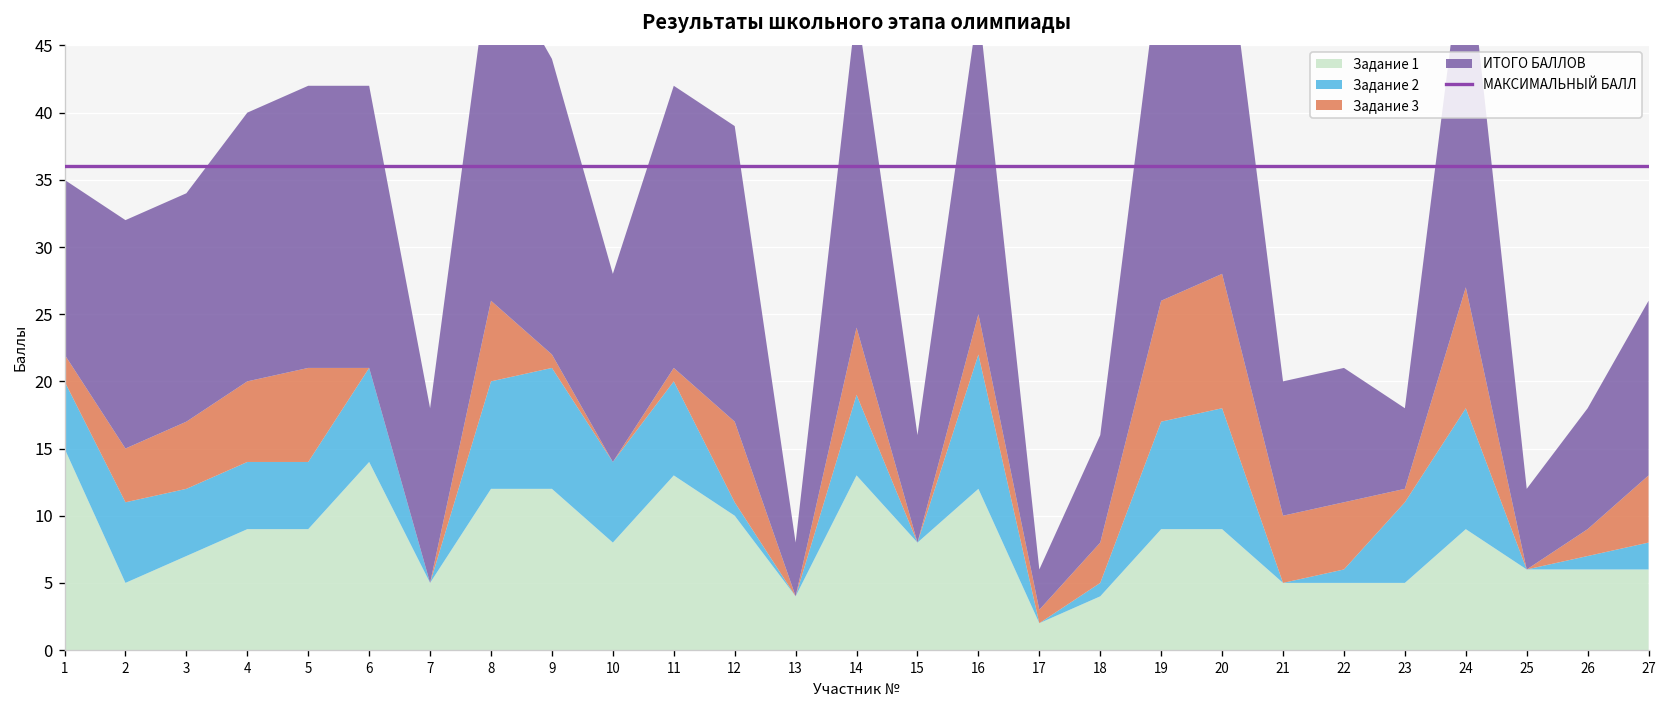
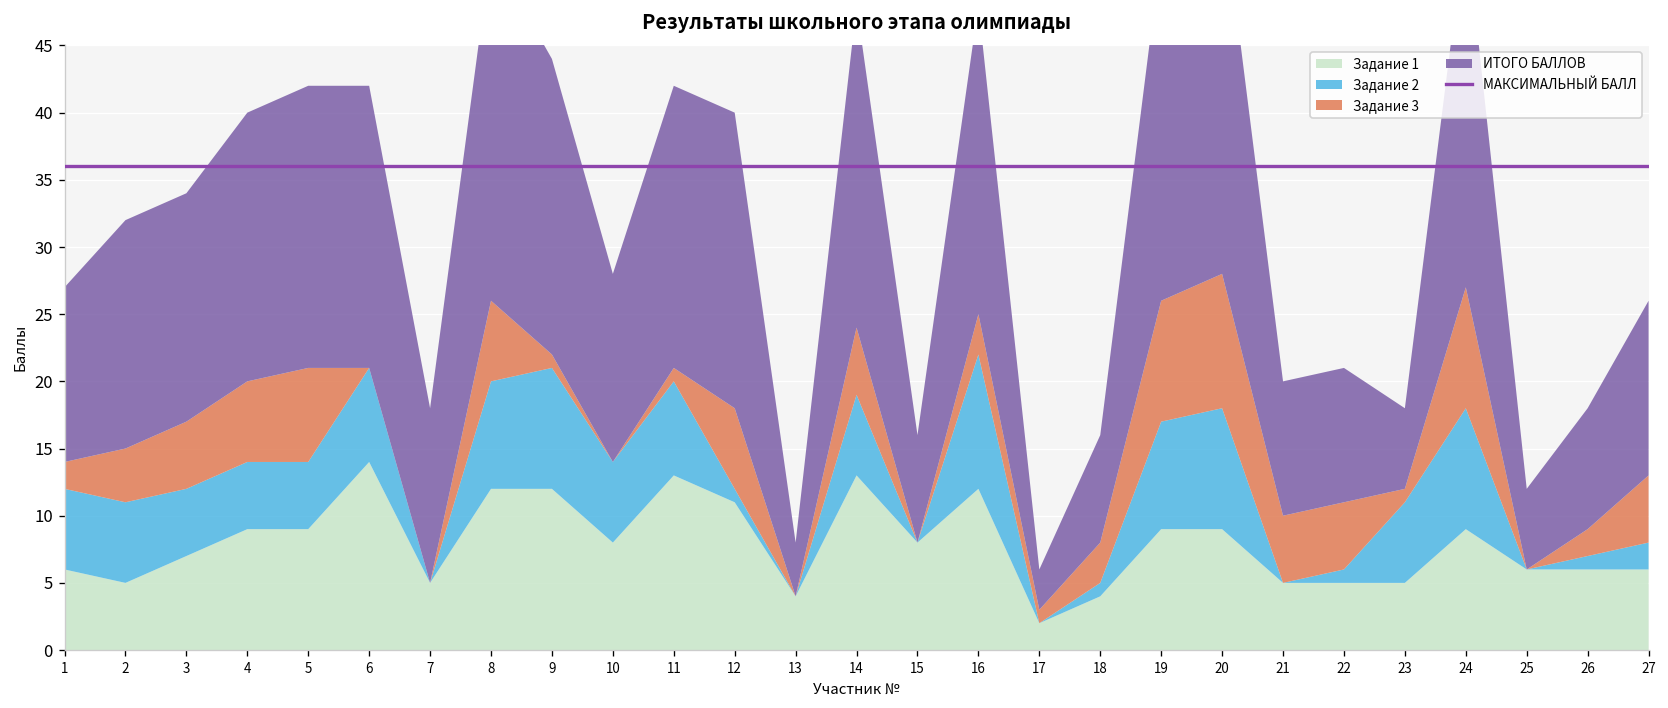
  {
    "Задание 1": {
-     "1": 15,
+     "1": 6,
      "2": 5,
      "3": 7,
      "4": 9,
      "5": 9,
      "6": 14,
      "8": 12,
      "9": 12,
      "10": 8,
      "11": 13,
-     "12": 10,
+     "12": 11,
      "14": 13,
      "16": 12,
      "18": 4,
      "19": 9,
      "20": 9,
      "22": 5,
      "23": 5,
      "24": 9,
      "26": 6,
      "27": 6
    },
    "Задание 2": {
-     "1": 5,
+     "1": 6,
      "2": 6,
      "3": 5,
      "4": 5,
      "5": 5,
      "8": 8,
      "9": 9,
      "11": 7,
      "12": 1,
      "14": 6,
      "16": 10,
      "18": 1,
      "19": 8,
      "20": 9,
      "22": 1,
      "23": 6,
      "24": 9,
      "26": 1,
      "27": 2
    },
    "Задание 3": {
      "1": 2,
      "2": 4,
      "3": 5,
      "4": 6,
      "5": 7,
      "8": 6,
      "9": 1,
      "11": 1,
      "12": 6,
      "14": 5,
      "16": 3,
      "17": 1,
      "18": 3,
      "19": 9,
      "20": 10,
      "21": 5,
      "22": 5,
      "23": 1,
      "24": 9,
      "26": 2,
      "27": 5
    }
  }
